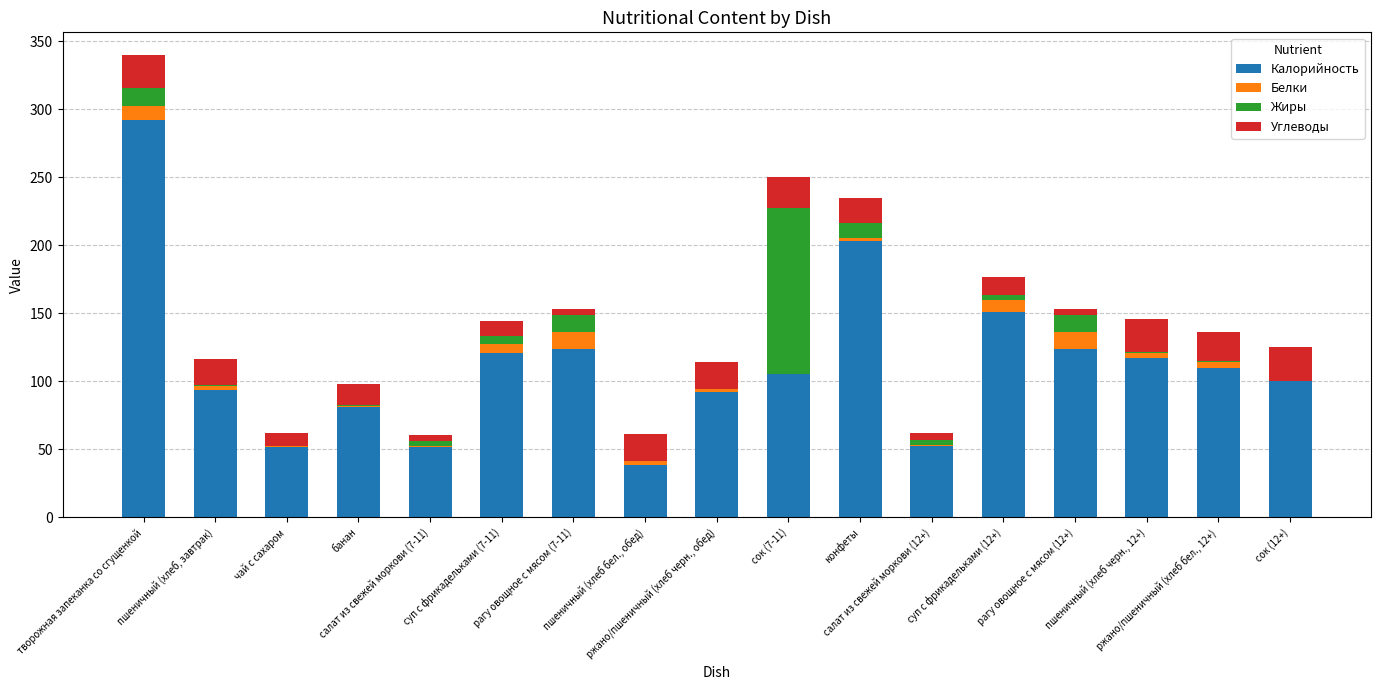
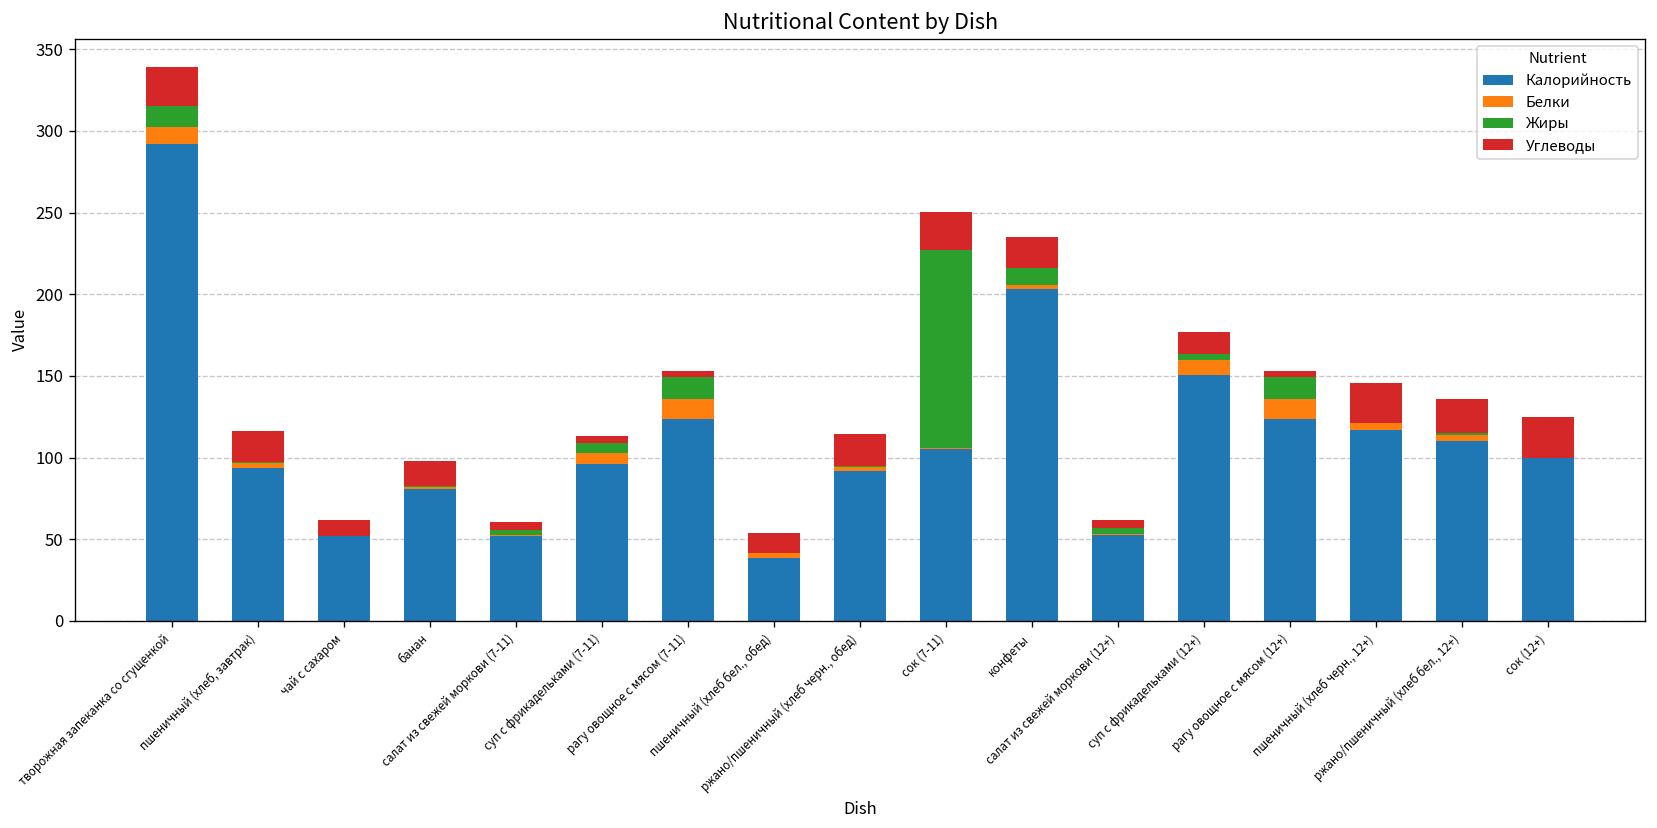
  {
    "Калорийность": {
      "творожная запеканка со сгущенкой": 292,
      "пшеничный (хлеб, завтрак)": 94,
      "чай с сахаром": 52,
      "банан": 81,
      "салат из свежей моркови (7-11)": 52,
-     "суп с фрикадельками (7-11)": 121,
+     "суп с фрикадельками (7-11)": 96,
      "рагу овощное с мясом (7-11)": 124,
      "пшеничный (хлеб бел., обед)": 38,
      "ржано/пшеничный (хлеб черн., обед)": 92,
      "сок (7-11)": 105,
      "конфеты": 203,
      "салат из свежей моркови (12+)": 52,
      "суп с фрикадельками (12+)": 151,
      "рагу овощное с мясом (12+)": 124,
      "пшеничный (хлеб черн., 12+)": 117,
      "ржано/пшеничный (хлеб бел., 12+)": 110,
      "сок (12+)": 100
    },
    "Белки": {
      "творожная запеканка со сгущенкой": 10,
      "пшеничный (хлеб, завтрак)": 3,
      "суп с фрикадельками (7-11)": 7,
      "рагу овощное с мясом (7-11)": 13,
      "пшеничный (хлеб бел., обед)": 3,
      "ржано/пшеничный (хлеб черн., обед)": 2,
      "конфеты": 3,
      "суп с фрикадельками (12+)": 9,
      "рагу овощное с мясом (12+)": 13,
      "пшеничный (хлеб черн., 12+)": 4,
      "ржано/пшеничный (хлеб бел., 12+)": 4,
      "сок (12+)": 0
    },
    "Жиры": {
      "творожная запеканка со сгущенкой": 13,
      "чай с сахаром": 0,
      "салат из свежей моркови (7-11)": 4,
      "суп с фрикадельками (7-11)": 6,
      "рагу овощное с мясом (7-11)": 13,
      "сок (7-11)": 121,
      "конфеты": 11,
      "салат из свежей моркови (12+)": 4,
      "суп с фрикадельками (12+)": 4,
      "рагу овощное с мясом (12+)": 13,
      "сок (12+)": 0
    },
    "Углеводы": {
      "творожная запеканка со сгущенкой": 24,
      "пшеничный (хлеб, завтрак)": 19,
      "чай с сахаром": 9,
      "банан": 16,
      "салат из свежей моркови (7-11)": 5,
-     "суп с фрикадельками (7-11)": 11,
+     "суп с фрикадельками (7-11)": 4,
      "рагу овощное с мясом (7-11)": 4,
-     "пшеничный (хлеб бел., обед)": 19,
+     "пшеничный (хлеб бел., обед)": 12,
      "ржано/пшеничный (хлеб черн., обед)": 20,
      "сок (7-11)": 23,
      "конфеты": 19,
      "салат из свежей моркови (12+)": 5,
      "суп с фрикадельками (12+)": 13,
      "рагу овощное с мясом (12+)": 4,
      "пшеничный (хлеб черн., 12+)": 24,
      "ржано/пшеничный (хлеб бел., 12+)": 21,
      "сок (12+)": 25
    }
  }
